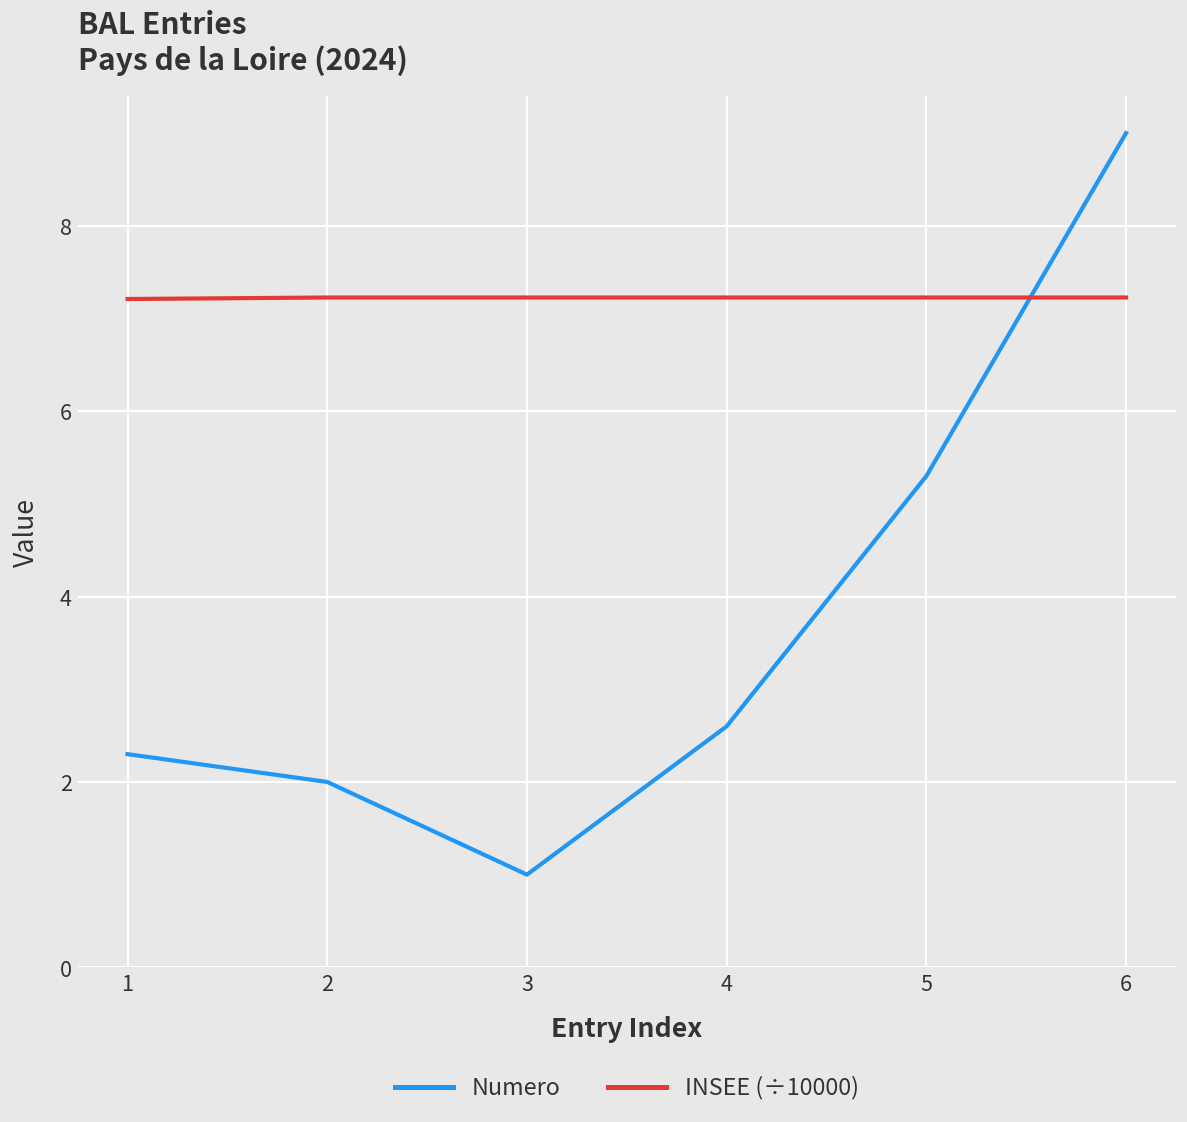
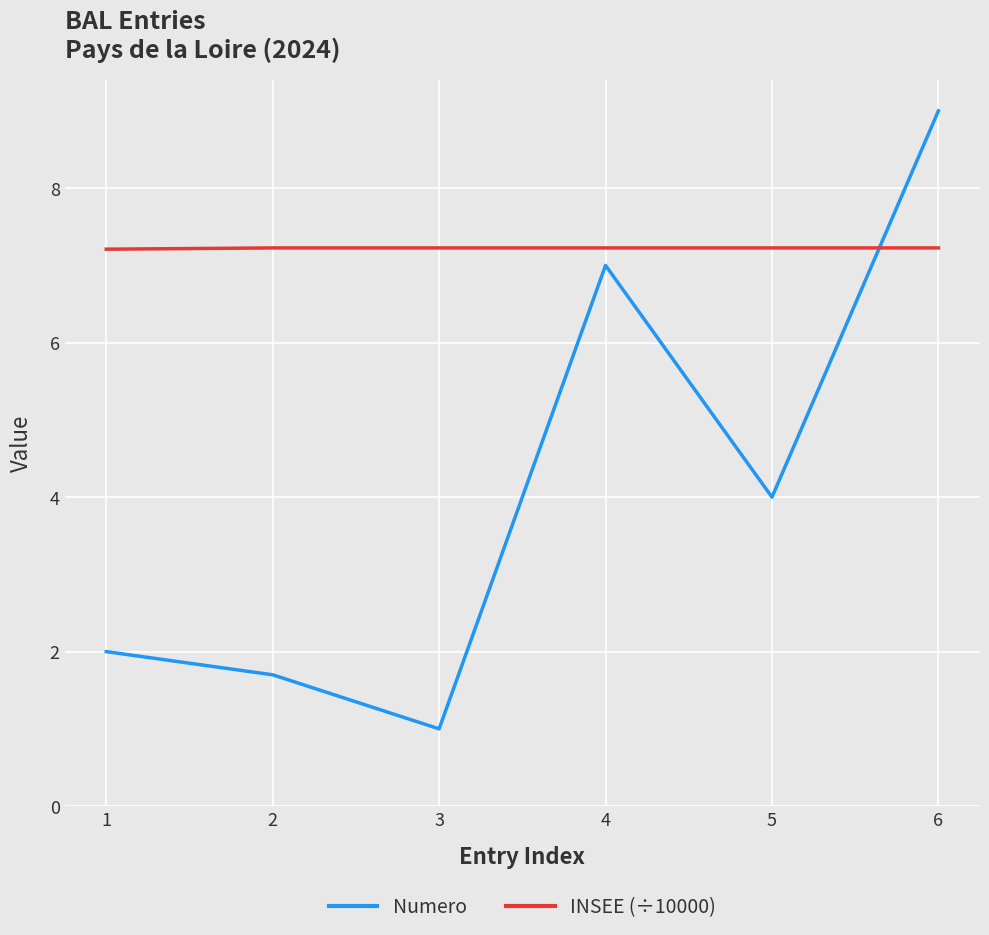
  {
    "Numero": {
-     "1": 2.3,
-     "2": 2.0,
+     "1": 2.0,
+     "2": 1.7,
      "3": 1.0,
-     "4": 2.6,
-     "5": 5.3,
+     "4": 7.0,
+     "5": 4.0,
      "6": 9.0
    },
    "INSEE (÷10000)": {
      "1": 7.2,
      "2": 7.2,
      "3": 7.2,
      "4": 7.2,
      "5": 7.2,
      "6": 7.2
    }
  }
